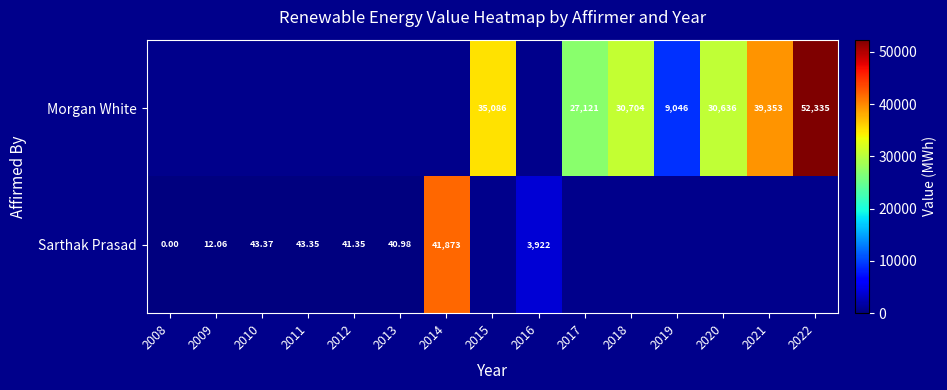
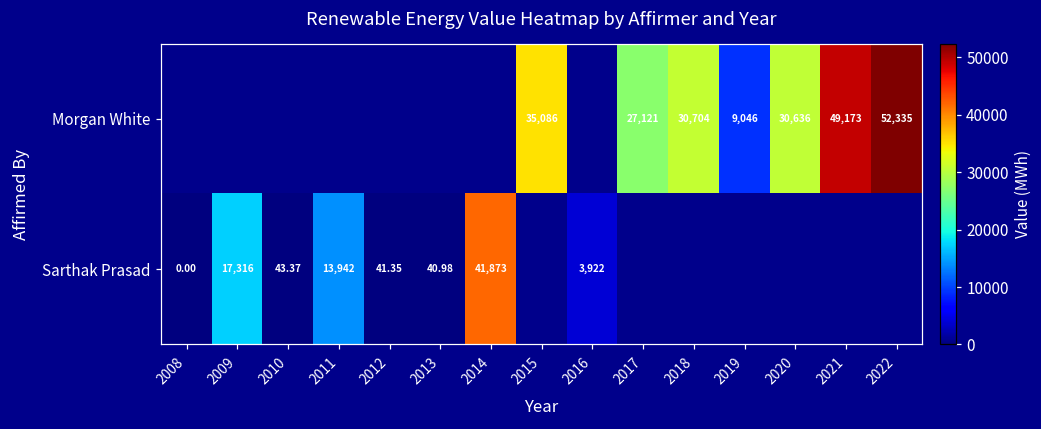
  {
    "Morgan White": {
      "2015": "35,086",
      "2017": "27,121",
      "2018": "30,704",
      "2019": "9,046",
      "2020": "30,636",
-     "2021": "39,353",
+     "2021": "49,173",
      "2022": "52,335"
    },
    "Sarthak Prasad": {
      "2008": "0.00",
-     "2009": "12.06",
+     "2009": "17,316",
      "2010": "43.37",
-     "2011": "43.35",
+     "2011": "13,942",
      "2012": "41.35",
      "2013": "40.98",
      "2014": "41,873",
      "2016": "3,922"
    }
  }
